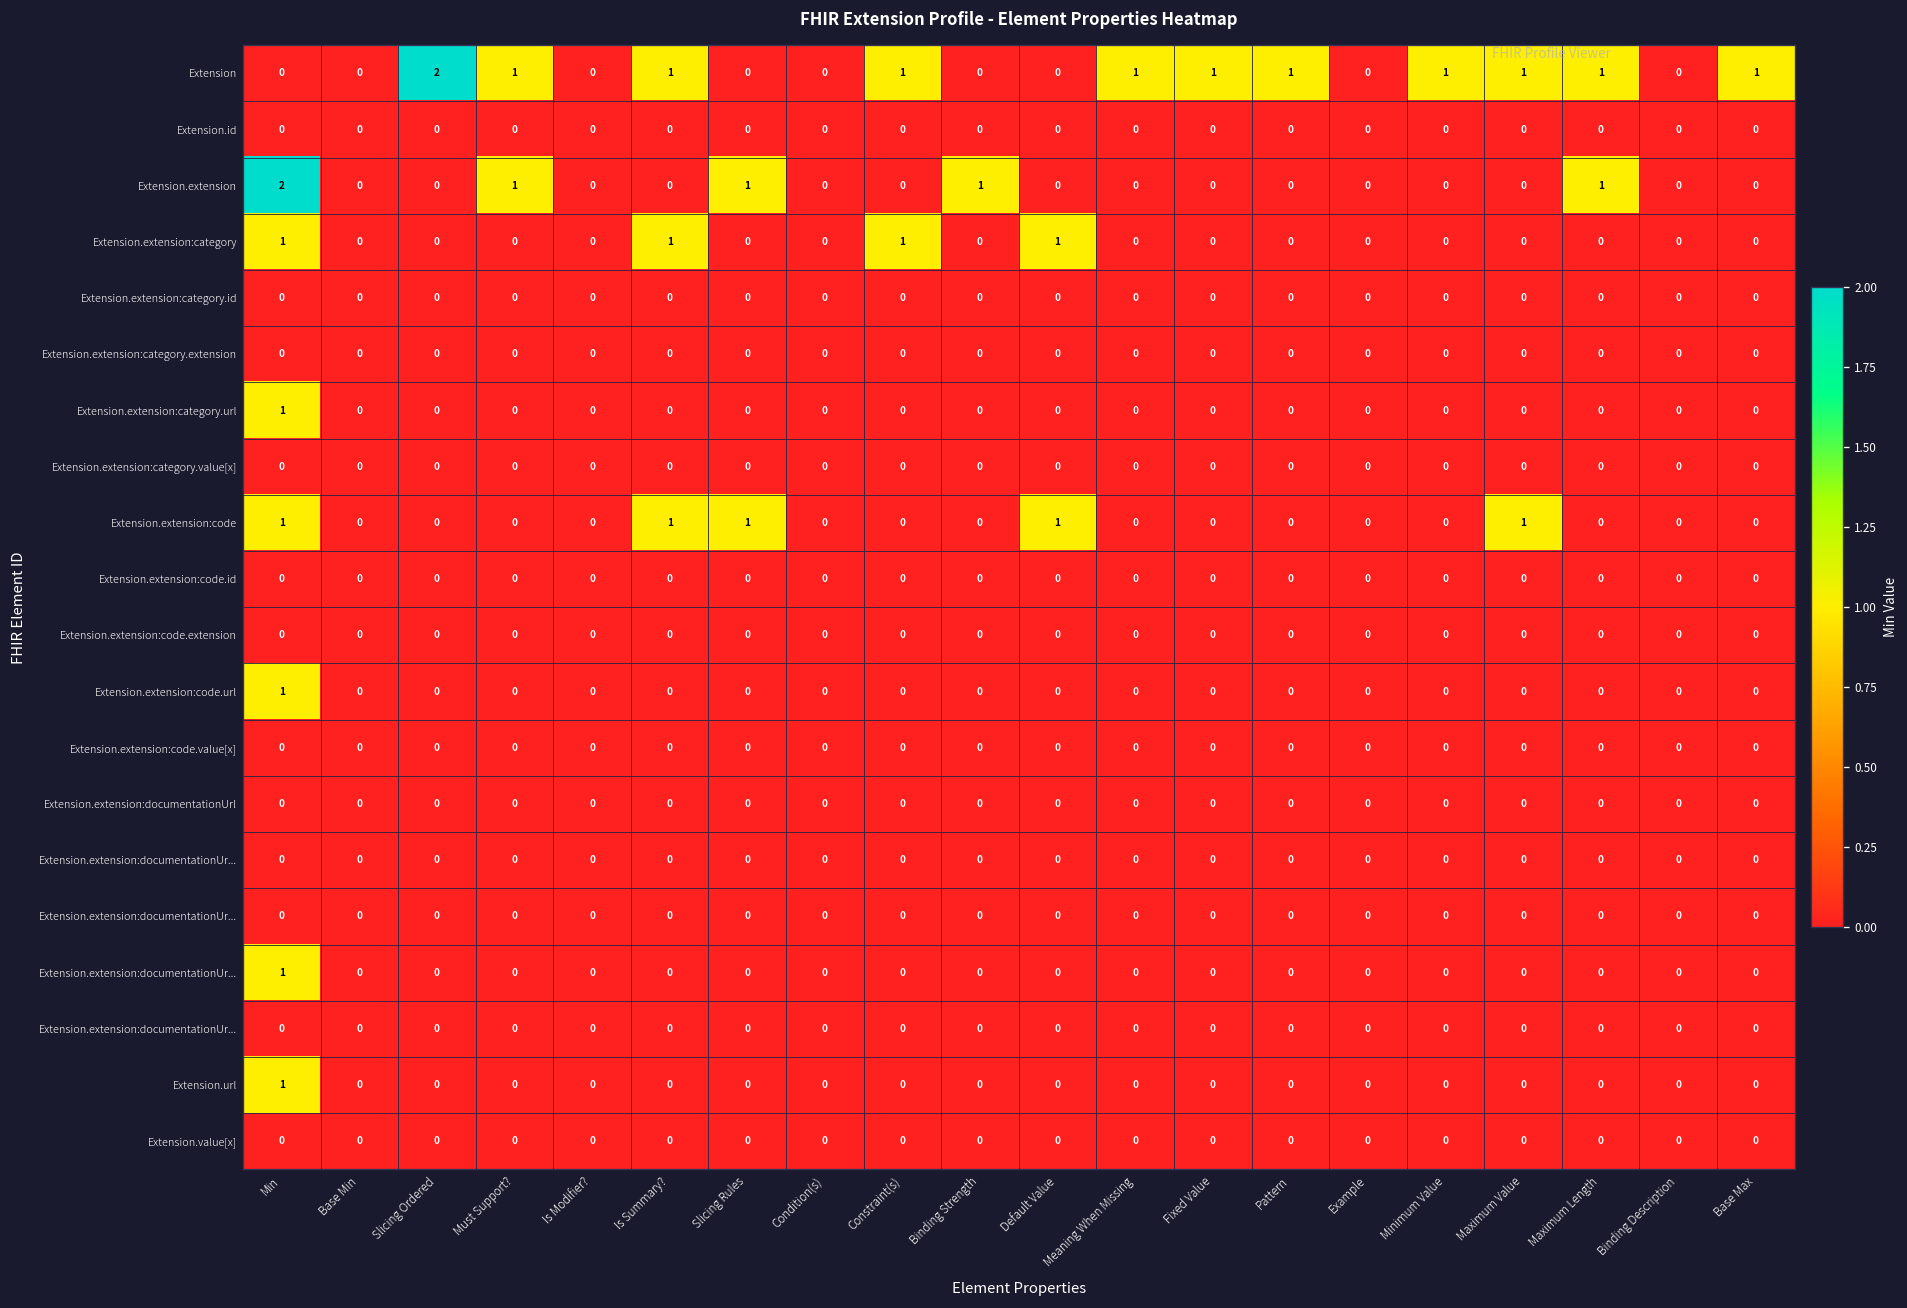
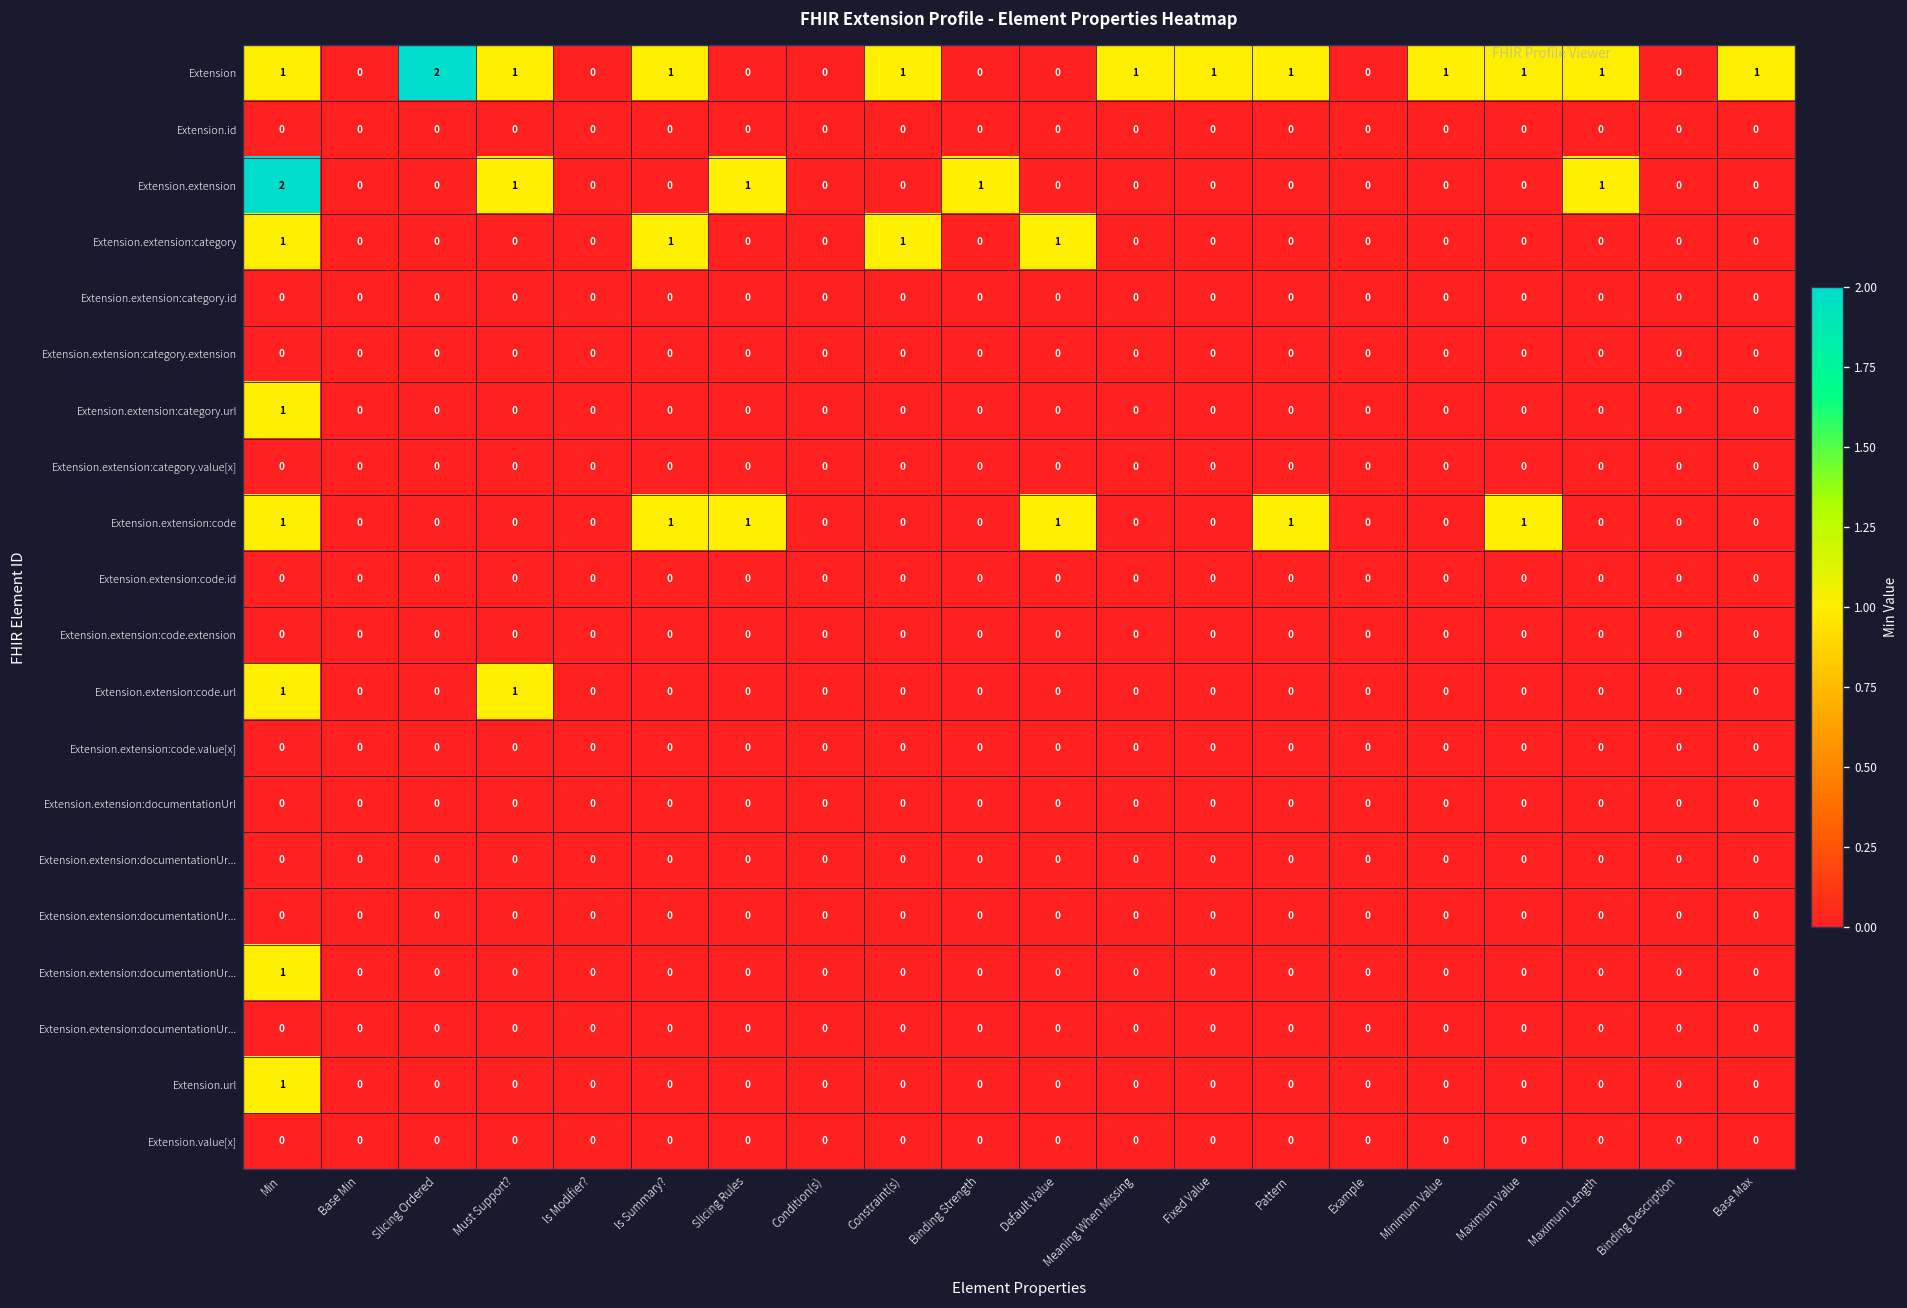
  {
    "Extension": {
-     "Min": 0,
+     "Min": 1,
      "Base Min": 0,
      "Slicing Ordered": 2,
      "Must Support?": 1,
      "Is Modifier?": 0,
      "Is Summary?": 1,
      "Slicing Rules": 0,
      "Condition(s)": 0,
      "Constraint(s)": 1,
      "Binding Strength": 0,
      "Default Value": 0,
      "Meaning When Missing": 1,
      "Fixed Value": 1,
      "Pattern": 1,
      "Example": 0,
      "Minimum Value": 1,
      "Maximum Value": 1,
      "Maximum Length": 1,
      "Binding Description": 0,
      "Base Max": 1
    },
    "Extension.extension:code": {
      "Min": 1,
      "Base Min": 0,
      "Slicing Ordered": 0,
      "Must Support?": 0,
      "Is Modifier?": 0,
      "Is Summary?": 1,
      "Slicing Rules": 1,
      "Condition(s)": 0,
      "Constraint(s)": 0,
      "Binding Strength": 0,
      "Default Value": 1,
      "Meaning When Missing": 0,
      "Fixed Value": 0,
-     "Pattern": 0,
+     "Pattern": 1,
      "Example": 0,
      "Minimum Value": 0,
      "Maximum Value": 1,
      "Maximum Length": 0,
      "Binding Description": 0,
      "Base Max": 0
    },
    "Extension.extension:code.url": {
      "Min": 1,
      "Base Min": 0,
      "Slicing Ordered": 0,
-     "Must Support?": 0,
+     "Must Support?": 1,
      "Is Modifier?": 0,
      "Is Summary?": 0,
      "Slicing Rules": 0,
      "Condition(s)": 0,
      "Constraint(s)": 0,
      "Binding Strength": 0,
      "Default Value": 0,
      "Meaning When Missing": 0,
      "Fixed Value": 0,
      "Pattern": 0,
      "Example": 0,
      "Minimum Value": 0,
      "Maximum Value": 0,
      "Maximum Length": 0,
      "Binding Description": 0,
      "Base Max": 0
    }
  }
